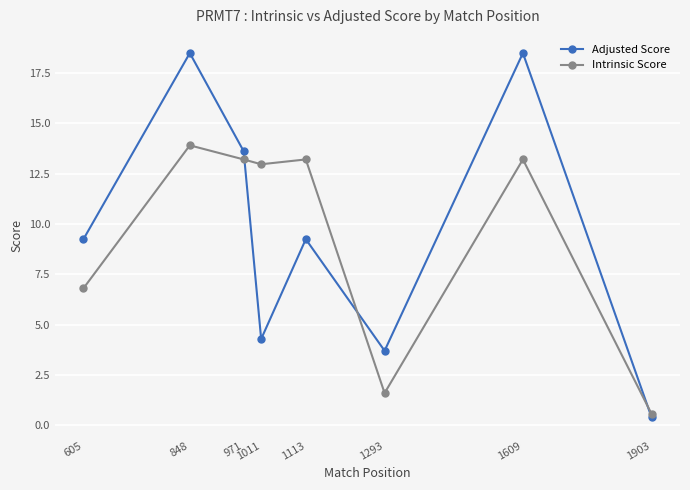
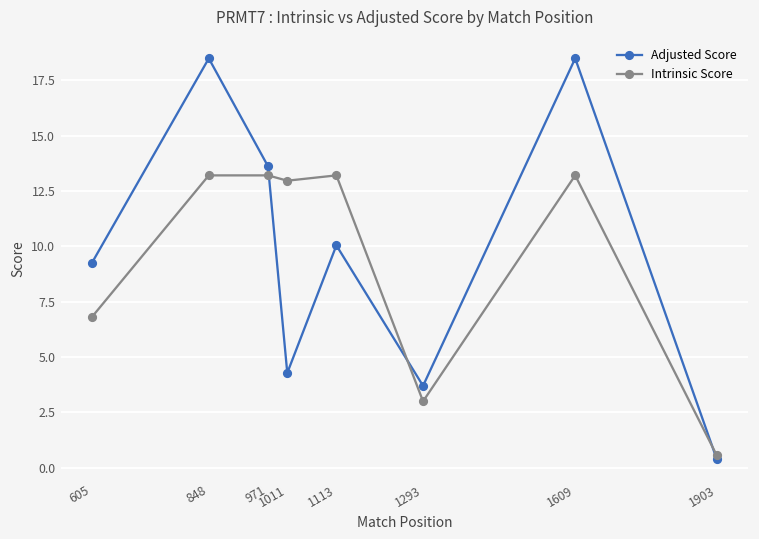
  {
    "Adjusted Score": {
      "605": 9.2,
      "848": 18.5,
      "971": 13.6,
      "1011": 4.3,
-     "1113": 9.2,
+     "1113": 10.0,
      "1293": 3.7,
      "1609": 18.5,
      "1903": 0.4
    },
    "Intrinsic Score": {
      "605": 6.8,
-     "848": 13.9,
+     "848": 13.2,
      "971": 13.2,
      "1011": 13.0,
      "1113": 13.2,
-     "1293": 1.6,
+     "1293": 3.0,
      "1609": 13.2,
      "1903": 0.6
    }
  }
